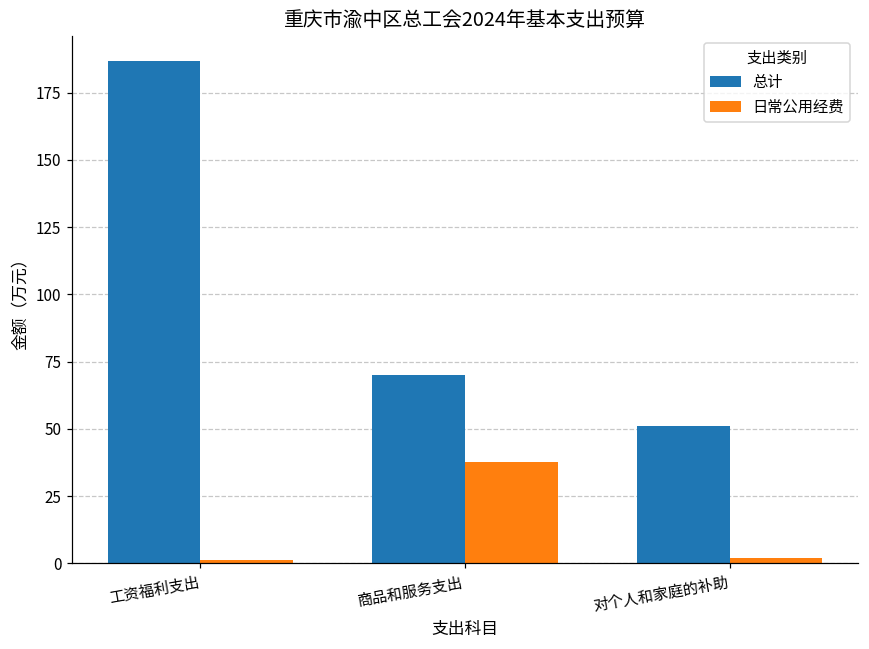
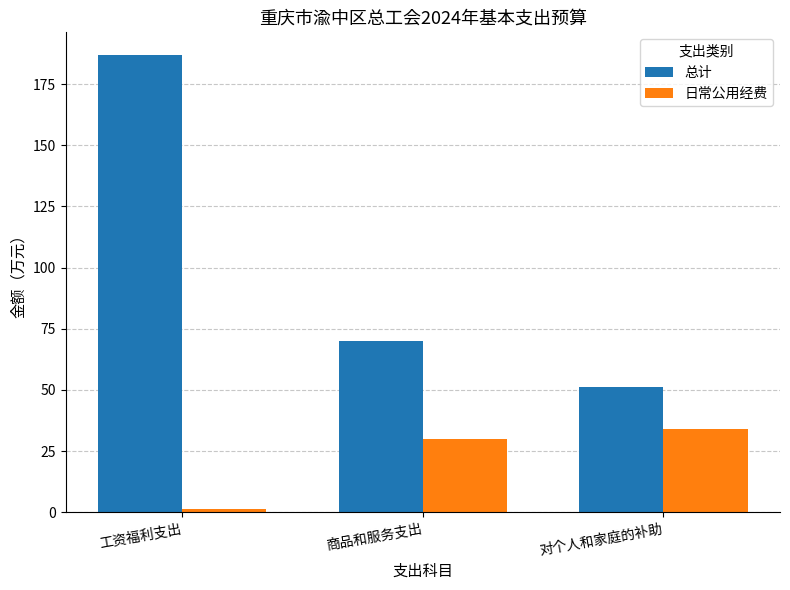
  {
    "总计": {
      "工资福利支出": 187,
      "商品和服务支出": 70,
      "对个人和家庭的补助": 51
    },
    "日常公用经费": {
      "工资福利支出": 1,
-     "商品和服务支出": 38,
-     "对个人和家庭的补助": 2
+     "商品和服务支出": 30,
+     "对个人和家庭的补助": 34
    }
  }
